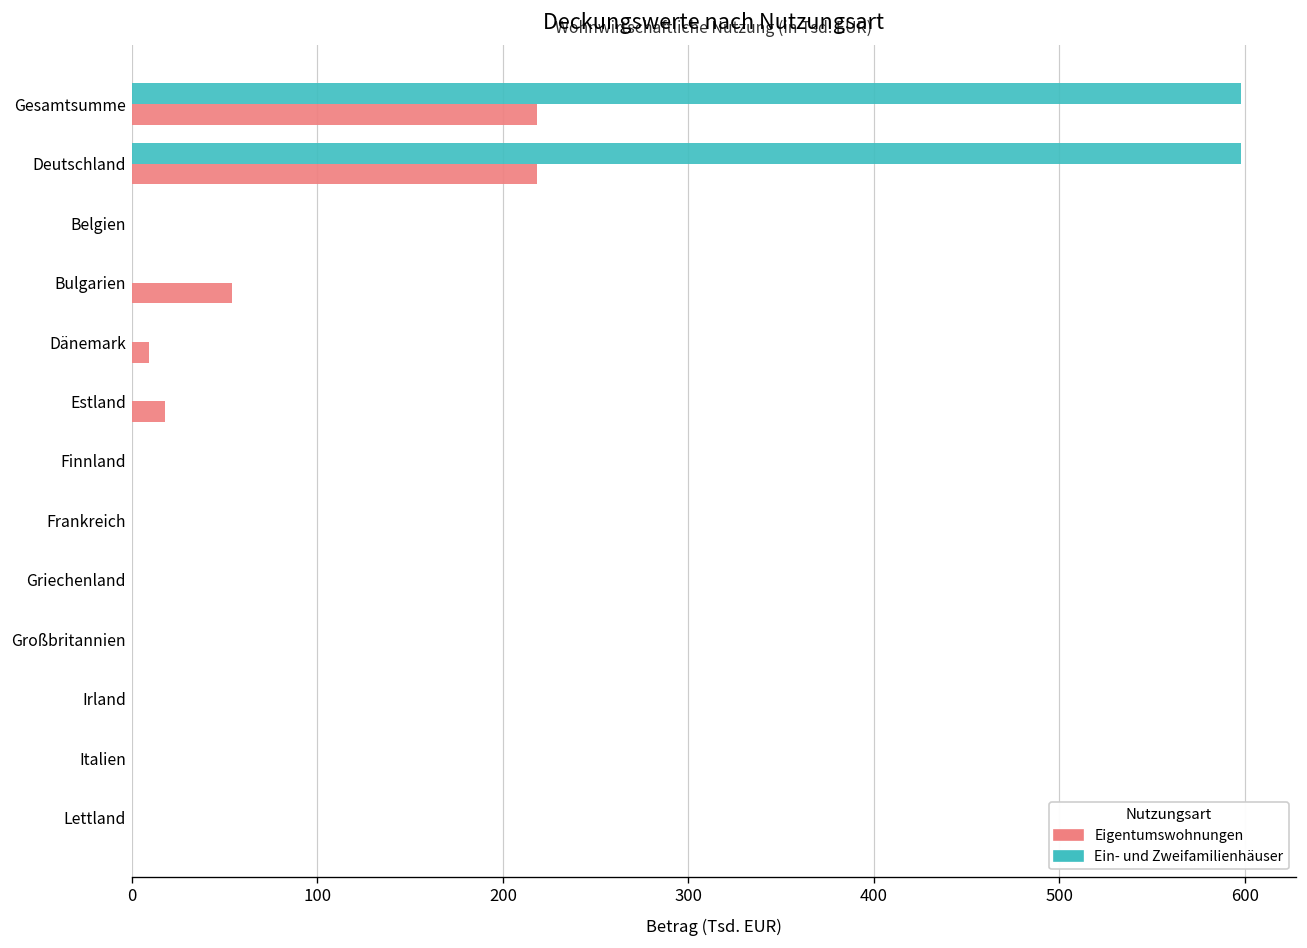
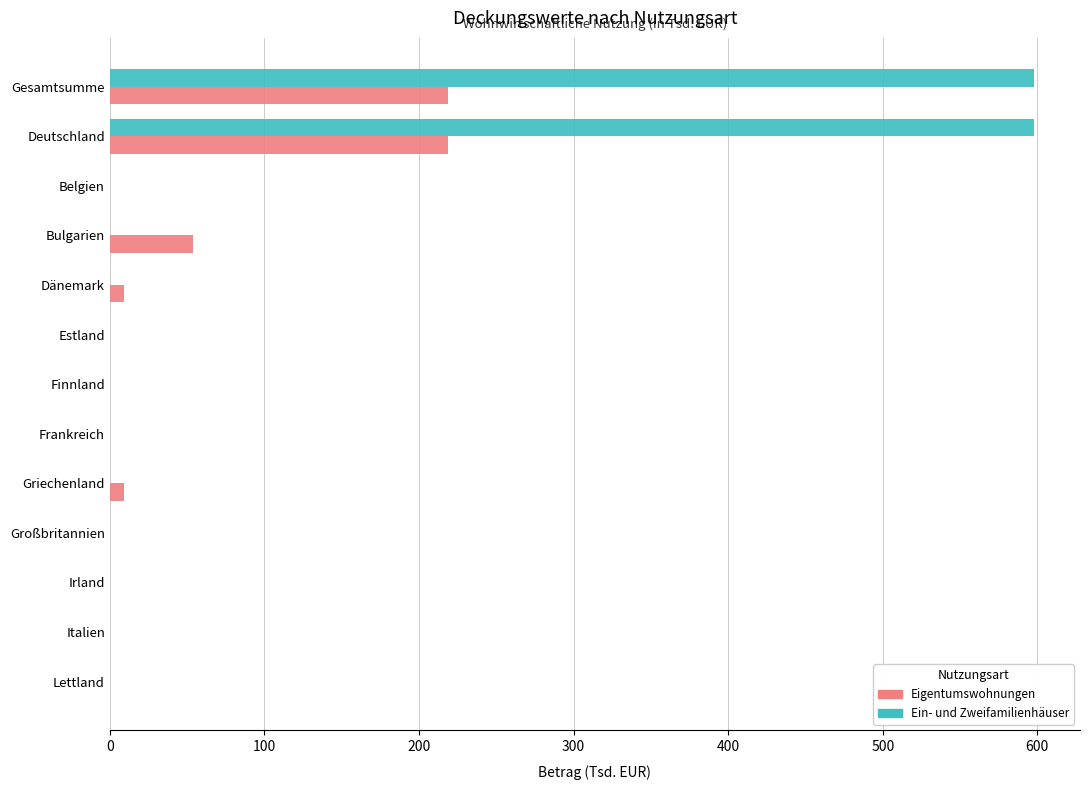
  {
    "Eigentumswohnungen": {
      "Gesamtsumme": 219,
      "Deutschland": 219,
      "Belgien": 0,
      "Bulgarien": 54,
      "Dänemark": 9,
-     "Estland": 18,
+     "Estland": 0,
      "Finnland": 0,
      "Frankreich": 0,
-     "Griechenland": 0,
+     "Griechenland": 9,
      "Großbritannien": 0,
      "Irland": 0,
      "Italien": 0,
      "Lettland": 0
    },
    "Ein- und Zweifamilienhäuser": {
      "Gesamtsumme": 598,
      "Deutschland": 598,
      "Belgien": 0,
      "Bulgarien": 0,
      "Dänemark": 0,
      "Estland": 0,
      "Finnland": 0,
      "Frankreich": 0,
      "Griechenland": 0,
      "Großbritannien": 0,
      "Irland": 0,
      "Italien": 0,
      "Lettland": 0
    }
  }
